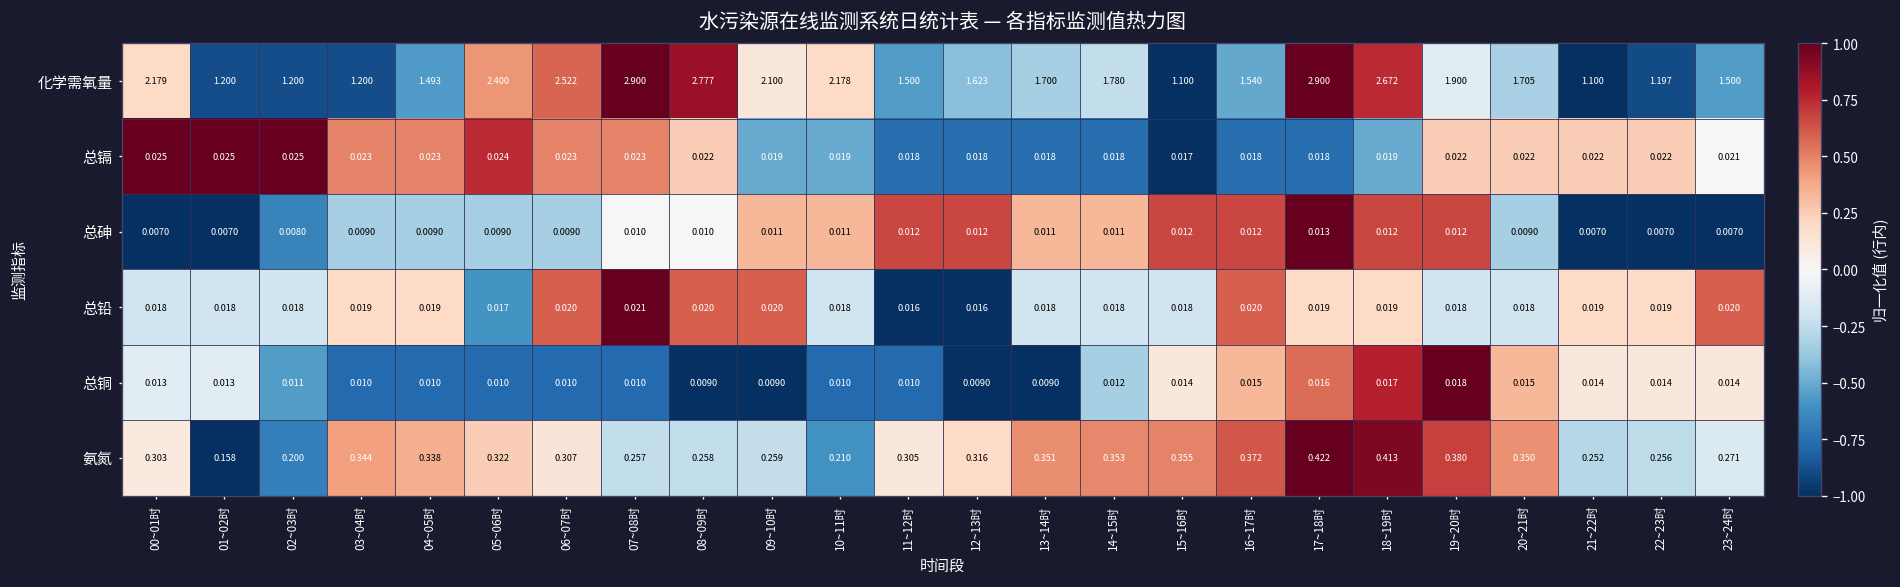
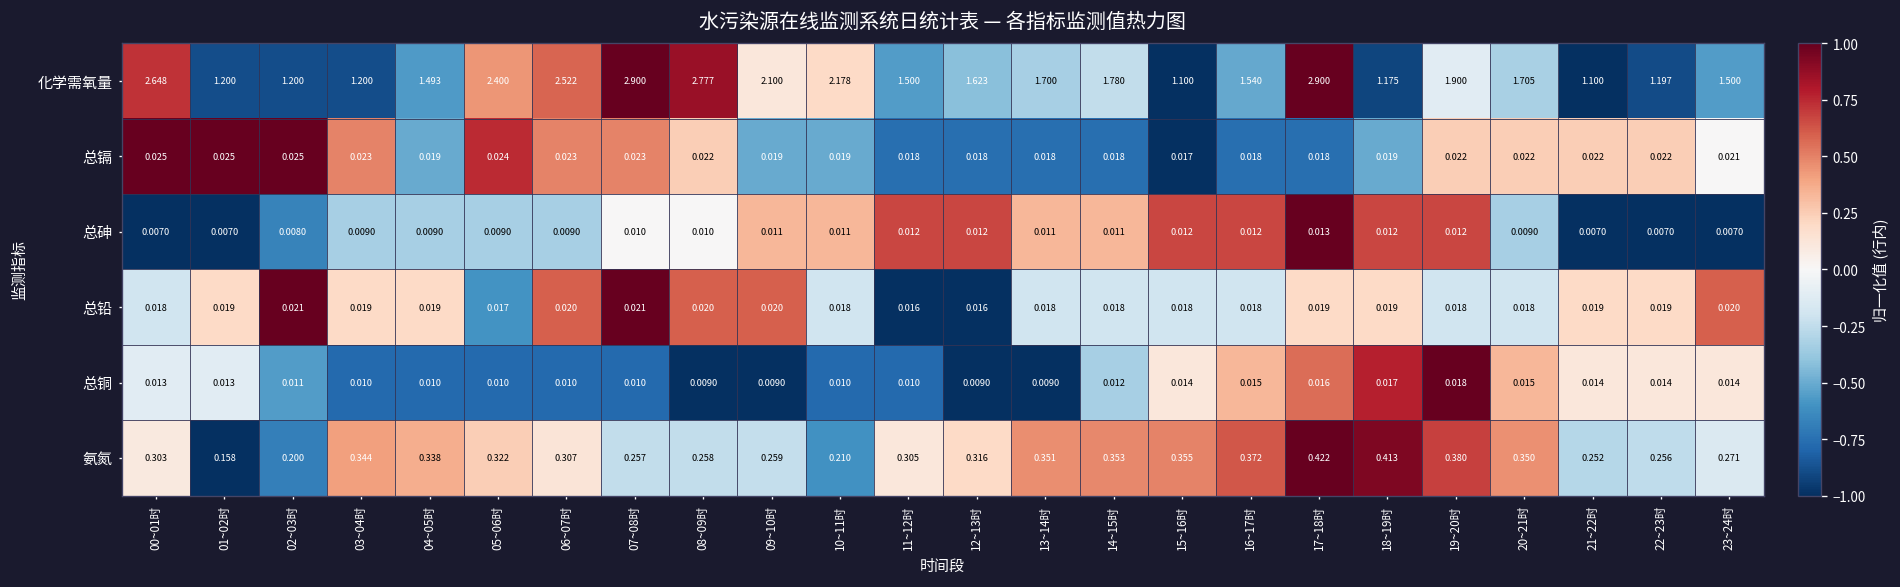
  {
    "化学需氧量": {
-     "00~01时": 2.179,
+     "00~01时": 2.648,
      "01~02时": 1.200,
      "02~03时": 1.200,
      "03~04时": 1.200,
      "04~05时": 1.493,
      "05~06时": 2.400,
      "06~07时": 2.522,
      "07~08时": 2.900,
      "08~09时": 2.777,
      "09~10时": 2.100,
      "10~11时": 2.178,
      "11~12时": 1.500,
      "12~13时": 1.623,
      "13~14时": 1.700,
      "14~15时": 1.780,
      "15~16时": 1.100,
      "16~17时": 1.540,
      "17~18时": 2.900,
-     "18~19时": 2.672,
+     "18~19时": 1.175,
      "19~20时": 1.900,
      "20~21时": 1.705,
      "21~22时": 1.100,
      "22~23时": 1.197,
      "23~24时": 1.500
    },
    "总镉": {
      "00~01时": 0.025,
      "01~02时": 0.025,
      "02~03时": 0.025,
      "03~04时": 0.023,
-     "04~05时": 0.023,
+     "04~05时": 0.019,
      "05~06时": 0.024,
      "06~07时": 0.023,
      "07~08时": 0.023,
      "08~09时": 0.022,
      "09~10时": 0.019,
      "10~11时": 0.019,
      "11~12时": 0.018,
      "12~13时": 0.018,
      "13~14时": 0.018,
      "14~15时": 0.018,
      "15~16时": 0.017,
      "16~17时": 0.018,
      "17~18时": 0.018,
      "18~19时": 0.019,
      "19~20时": 0.022,
      "20~21时": 0.022,
      "21~22时": 0.022,
      "22~23时": 0.022,
      "23~24时": 0.021
    },
    "总砷": {
      "00~01时": 0.0070,
      "01~02时": 0.0070,
      "02~03时": 0.0080,
      "03~04时": 0.0090,
      "04~05时": 0.0090,
      "05~06时": 0.0090,
      "06~07时": 0.0090,
      "07~08时": 0.010,
      "08~09时": 0.010,
      "09~10时": 0.011,
      "10~11时": 0.011,
      "11~12时": 0.012,
      "12~13时": 0.012,
      "13~14时": 0.011,
      "14~15时": 0.011,
      "15~16时": 0.012,
      "16~17时": 0.012,
      "17~18时": 0.013,
      "18~19时": 0.012,
      "19~20时": 0.012,
      "20~21时": 0.0090,
      "21~22时": 0.0070,
      "22~23时": 0.0070,
      "23~24时": 0.0070
    },
    "总铅": {
      "00~01时": 0.018,
-     "01~02时": 0.018,
-     "02~03时": 0.018,
+     "01~02时": 0.019,
+     "02~03时": 0.021,
      "03~04时": 0.019,
      "04~05时": 0.019,
      "05~06时": 0.017,
      "06~07时": 0.020,
      "07~08时": 0.021,
      "08~09时": 0.020,
      "09~10时": 0.020,
      "10~11时": 0.018,
      "11~12时": 0.016,
      "12~13时": 0.016,
      "13~14时": 0.018,
      "14~15时": 0.018,
      "15~16时": 0.018,
-     "16~17时": 0.020,
+     "16~17时": 0.018,
      "17~18时": 0.019,
      "18~19时": 0.019,
      "19~20时": 0.018,
      "20~21时": 0.018,
      "21~22时": 0.019,
      "22~23时": 0.019,
      "23~24时": 0.020
    },
    "总铜": {
      "00~01时": 0.013,
      "01~02时": 0.013,
      "02~03时": 0.011,
      "03~04时": 0.010,
      "04~05时": 0.010,
      "05~06时": 0.010,
      "06~07时": 0.010,
      "07~08时": 0.010,
      "08~09时": 0.0090,
      "09~10时": 0.0090,
      "10~11时": 0.010,
      "11~12时": 0.010,
      "12~13时": 0.0090,
      "13~14时": 0.0090,
      "14~15时": 0.012,
      "15~16时": 0.014,
      "16~17时": 0.015,
      "17~18时": 0.016,
      "18~19时": 0.017,
      "19~20时": 0.018,
      "20~21时": 0.015,
      "21~22时": 0.014,
      "22~23时": 0.014,
      "23~24时": 0.014
    },
    "氨氮": {
      "00~01时": 0.303,
      "01~02时": 0.158,
      "02~03时": 0.200,
      "03~04时": 0.344,
      "04~05时": 0.338,
      "05~06时": 0.322,
      "06~07时": 0.307,
      "07~08时": 0.257,
      "08~09时": 0.258,
      "09~10时": 0.259,
      "10~11时": 0.210,
      "11~12时": 0.305,
      "12~13时": 0.316,
      "13~14时": 0.351,
      "14~15时": 0.353,
      "15~16时": 0.355,
      "16~17时": 0.372,
      "17~18时": 0.422,
      "18~19时": 0.413,
      "19~20时": 0.380,
      "20~21时": 0.350,
      "21~22时": 0.252,
      "22~23时": 0.256,
      "23~24时": 0.271
    }
  }
